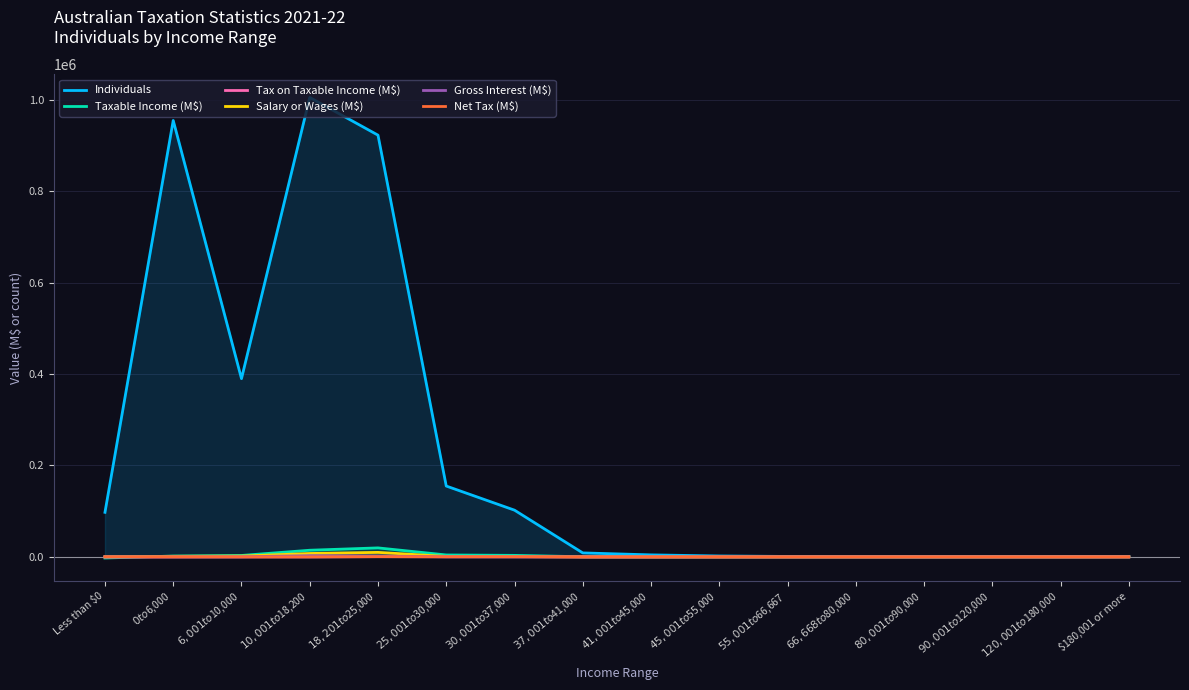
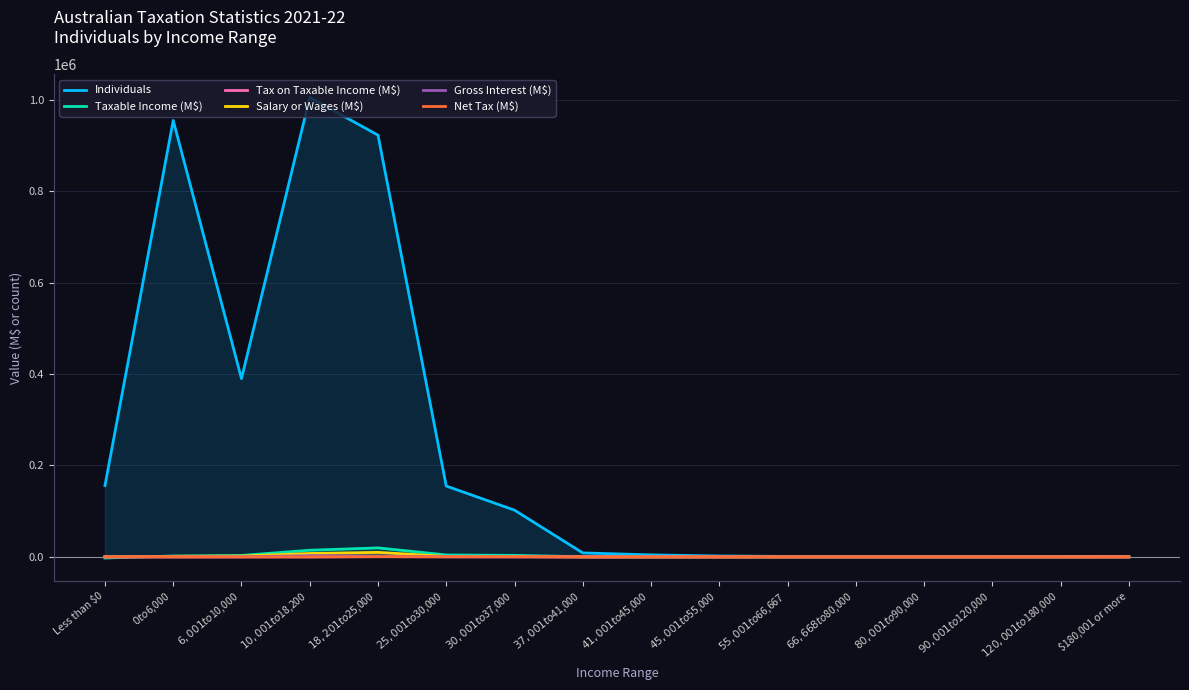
  {
    "Individuals": {
-     "Less than $0": 100000
+     "Less than $0": 160000
    }
  }
